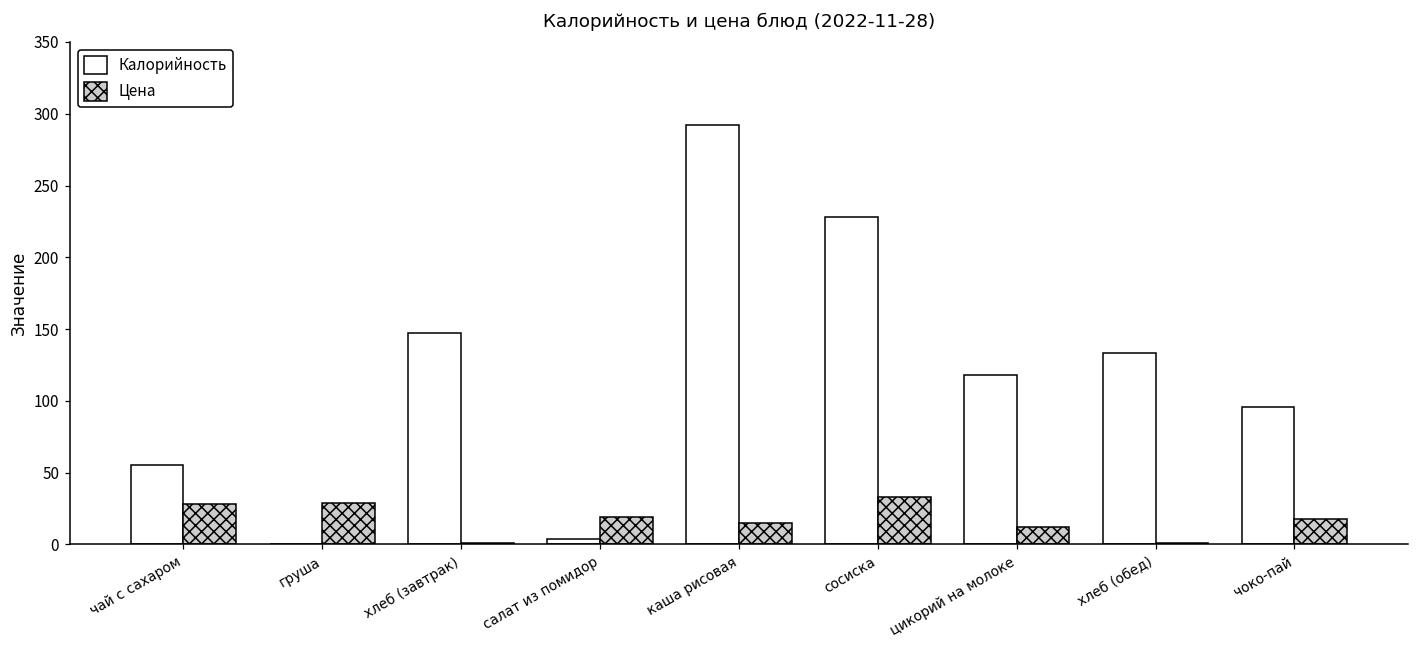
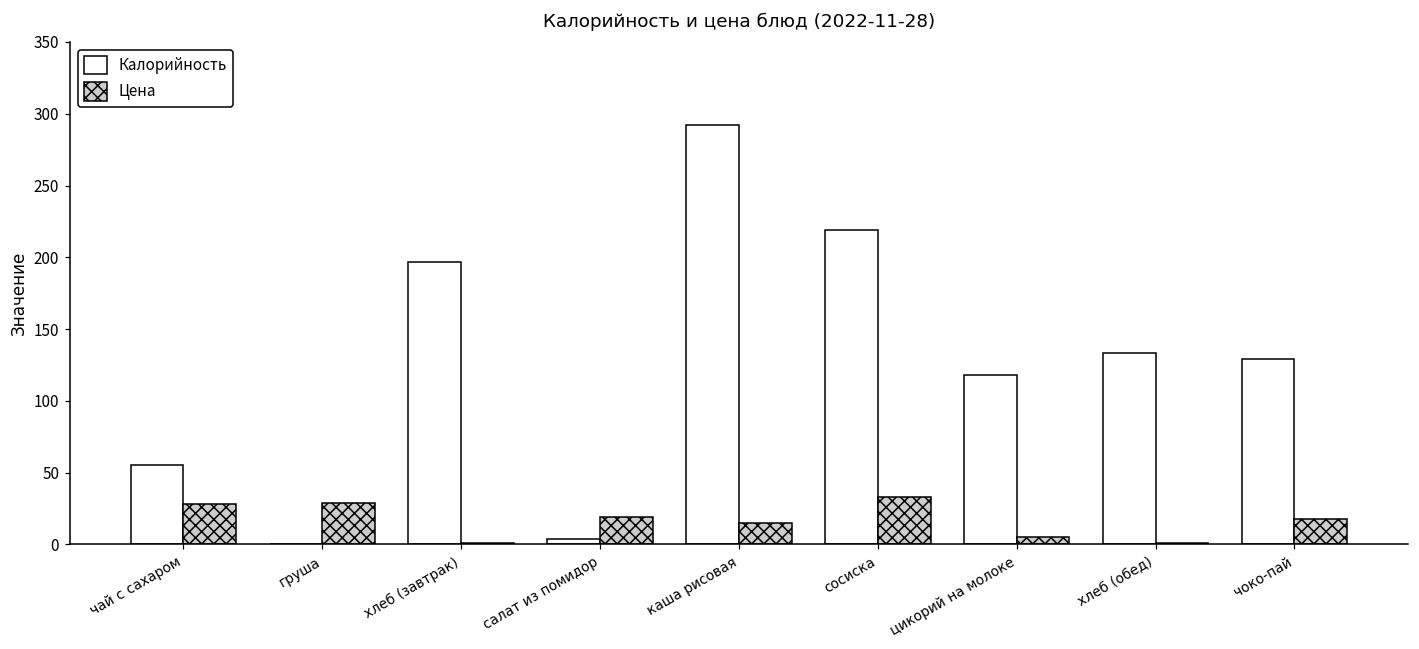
  {
    "Калорийность": {
      "чай с сахаром": 55,
      "груша": 0,
-     "хлеб (завтрак)": 147,
+     "хлеб (завтрак)": 197,
      "салат из помидор": 4,
      "каша рисовая": 292,
-     "сосиска": 228,
+     "сосиска": 219,
      "цикорий на молоке": 118,
      "хлеб (обед)": 133,
-     "чоко-пай": 96
+     "чоко-пай": 129
    },
    "Цена": {
      "чай с сахаром": 28,
      "груша": 29,
      "салат из помидор": 19,
      "каша рисовая": 15,
      "сосиска": 33,
-     "цикорий на молоке": 12,
+     "цикорий на молоке": 5,
      "чоко-пай": 18
    }
  }
